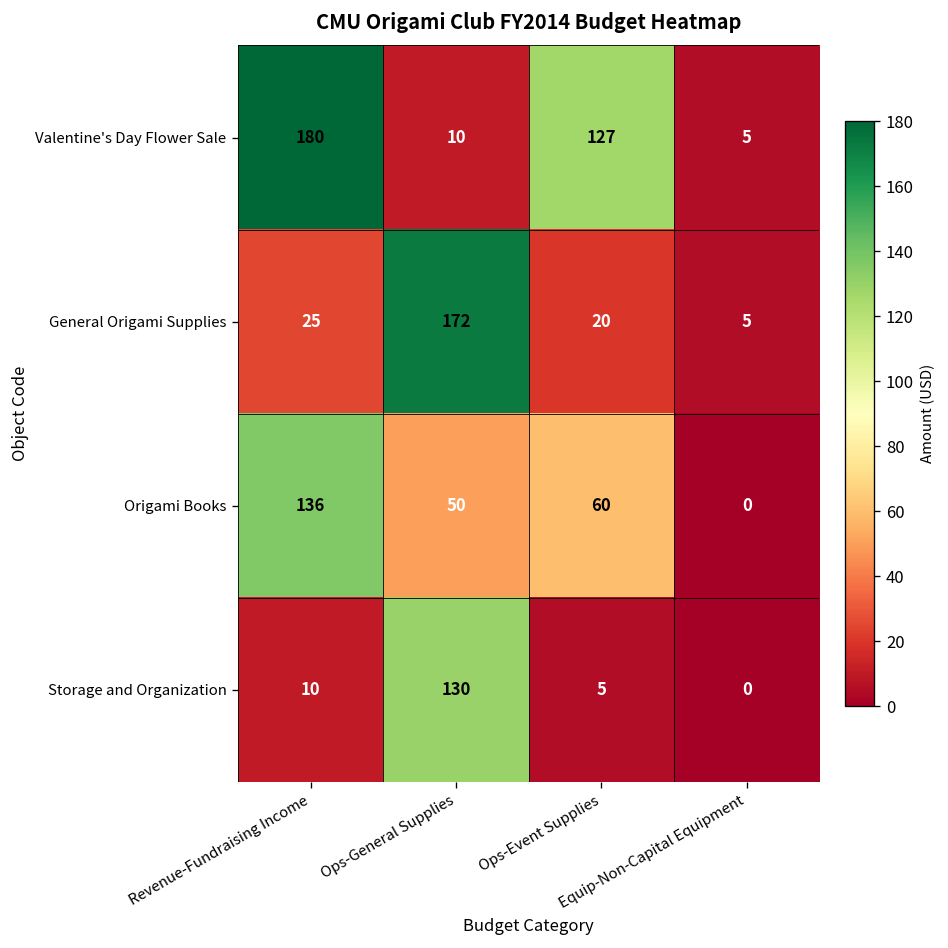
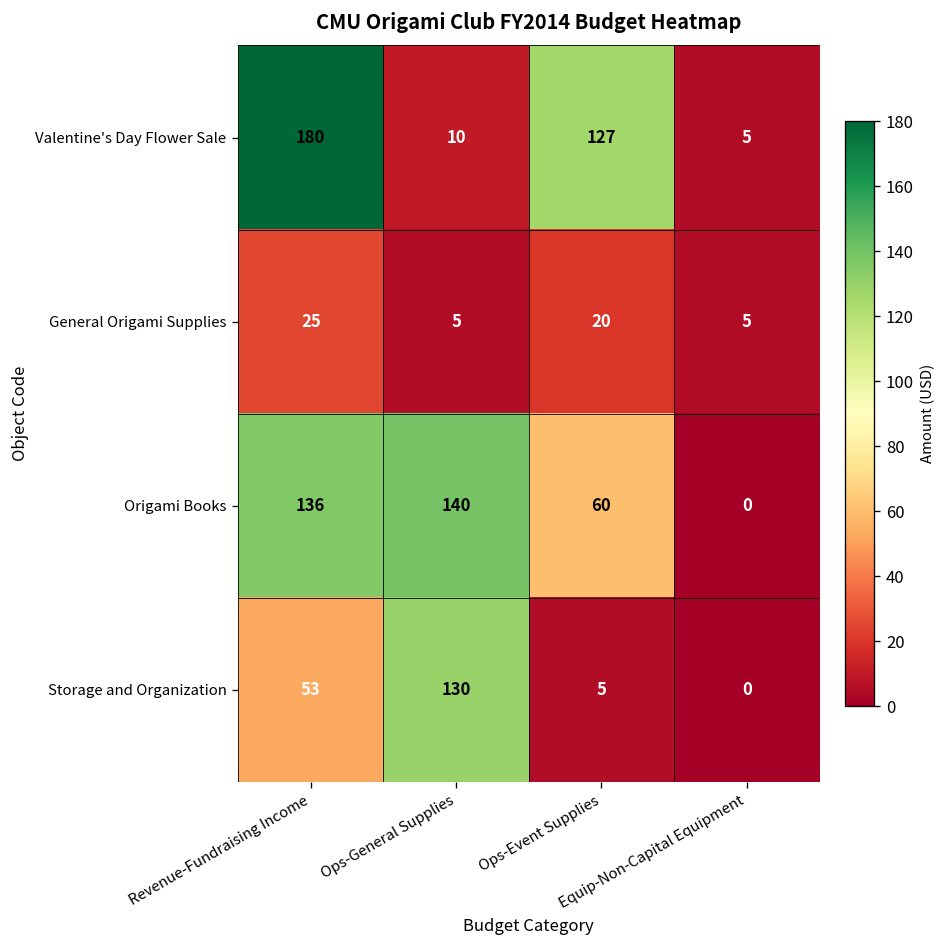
  {
    "Valentine's Day Flower Sale": {
      "Revenue-Fundraising Income": 180,
      "Ops-General Supplies": 10,
      "Ops-Event Supplies": 127,
      "Equip-Non-Capital Equipment": 5
    },
    "General Origami Supplies": {
      "Revenue-Fundraising Income": 25,
-     "Ops-General Supplies": 172,
+     "Ops-General Supplies": 5,
      "Ops-Event Supplies": 20,
      "Equip-Non-Capital Equipment": 5
    },
    "Origami Books": {
      "Revenue-Fundraising Income": 136,
-     "Ops-General Supplies": 50,
+     "Ops-General Supplies": 140,
      "Ops-Event Supplies": 60,
      "Equip-Non-Capital Equipment": 0
    },
    "Storage and Organization": {
-     "Revenue-Fundraising Income": 10,
+     "Revenue-Fundraising Income": 53,
      "Ops-General Supplies": 130,
      "Ops-Event Supplies": 5,
      "Equip-Non-Capital Equipment": 0
    }
  }
